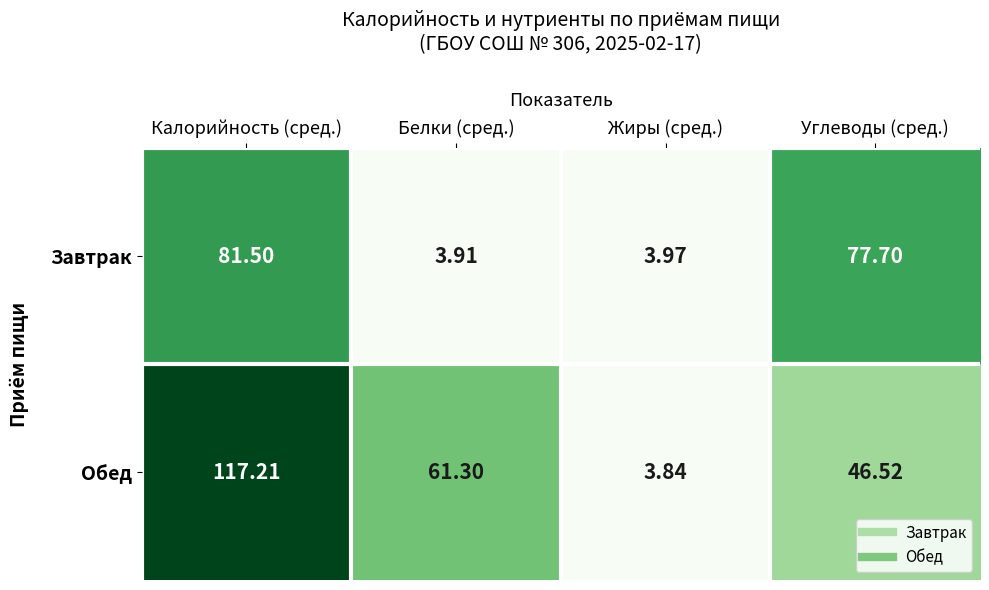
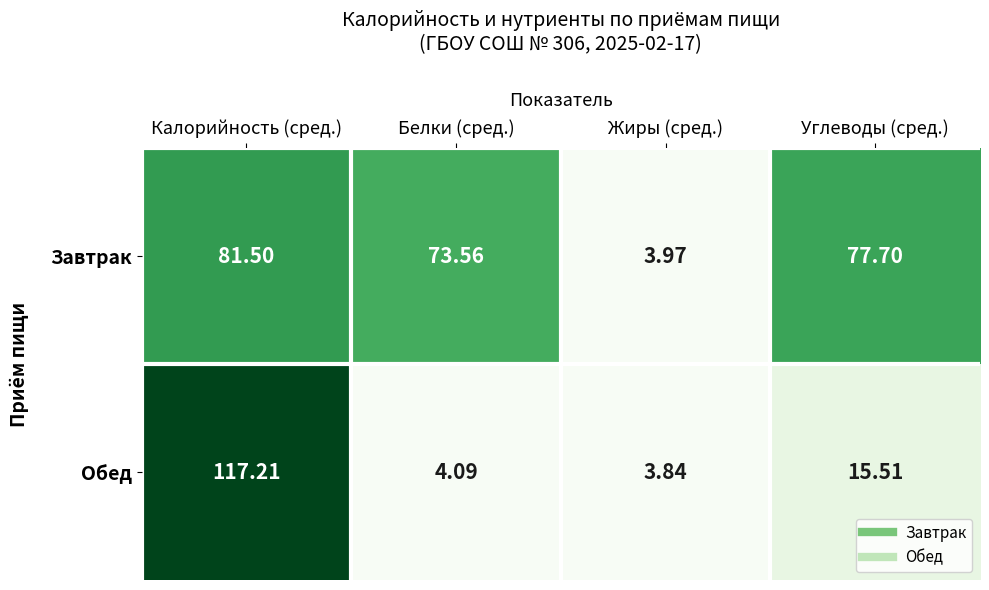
  {
    "Завтрак": {
      "Калорийность (сред.)": 81.50,
-     "Белки (сред.)": 3.91,
+     "Белки (сред.)": 73.56,
      "Жиры (сред.)": 3.97,
      "Углеводы (сред.)": 77.70
    },
    "Обед": {
      "Калорийность (сред.)": 117.21,
-     "Белки (сред.)": 61.30,
+     "Белки (сред.)": 4.09,
      "Жиры (сред.)": 3.84,
-     "Углеводы (сред.)": 46.52
+     "Углеводы (сред.)": 15.51
    }
  }
